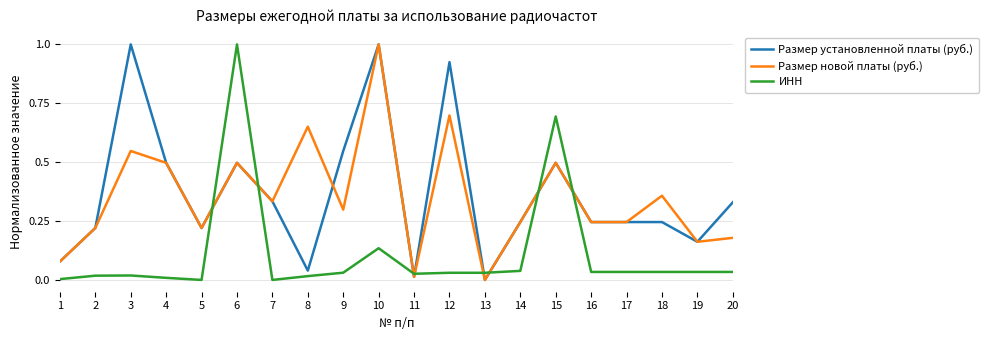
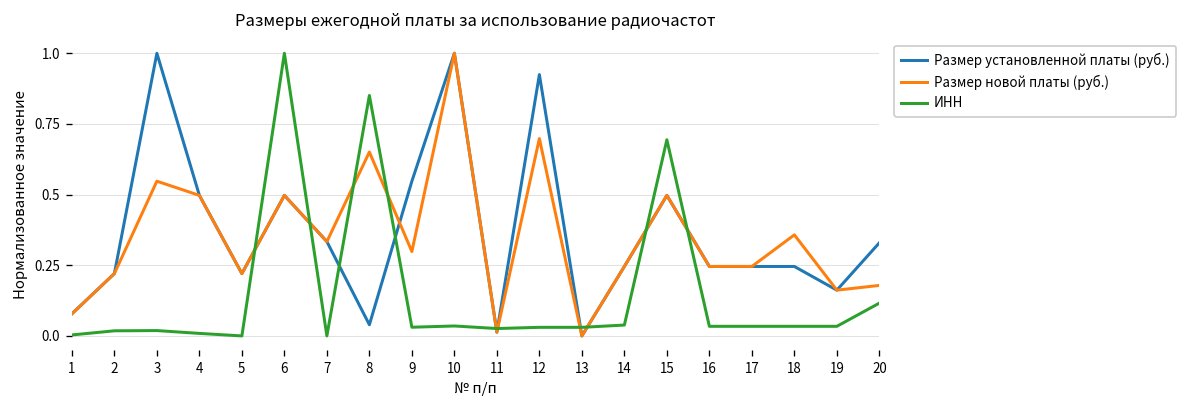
  {
    "Размер установленной платы (руб.)": {
      "3": 1.00,
      "8": 0.04,
      "9": 0.55,
      "12": 0.92,
      "18": 0.25,
      "20": 0.33
    },
    "Размер новой платы (руб.)": {
      "3": 0.55,
      "8": 0.65,
      "9": 0.30,
      "12": 0.70,
      "18": 0.36,
      "20": 0.18
    },
    "ИНН": {
      "1": 0.00,
      "2": 0.02,
      "3": 0.02,
      "4": 0.01,
      "5": 0.00,
      "6": 1.00,
      "7": 0.00,
-     "8": 0.02,
+     "8": 0.85,
      "9": 0.03,
-     "10": 0.13,
+     "10": 0.04,
      "11": 0.03,
      "12": 0.03,
      "13": 0.03,
      "14": 0.04,
      "15": 0.69,
      "16": 0.03,
      "17": 0.03,
      "18": 0.03,
      "19": 0.03,
-     "20": 0.03
+     "20": 0.12
    }
  }
